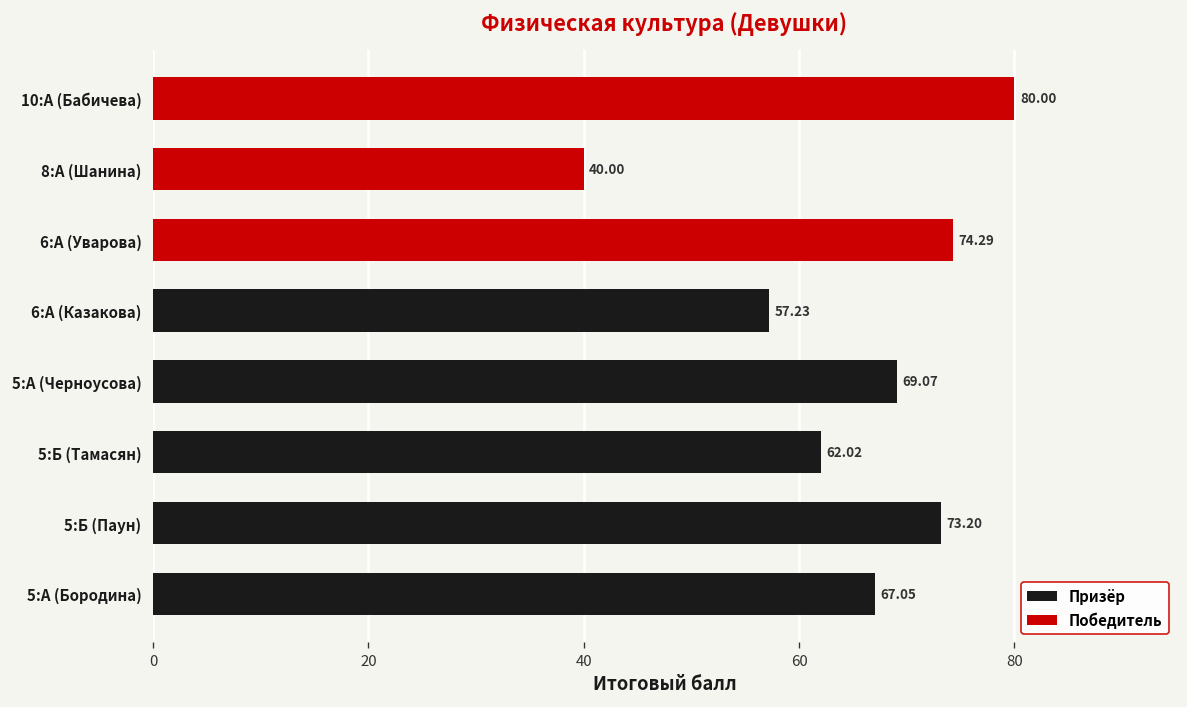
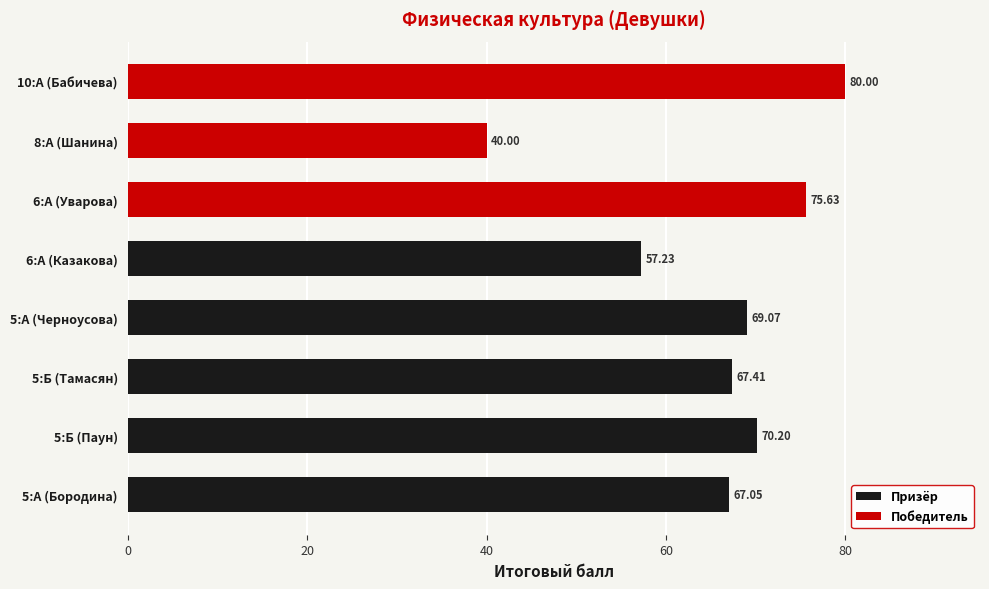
  {
    "Призёр": {
      "6:А (Казакова)": 57.23,
      "5:А (Черноусова)": 69.07,
-     "5:Б (Тамасян)": 62.02,
-     "5:Б (Паун)": 73.20,
+     "5:Б (Тамасян)": 67.41,
+     "5:Б (Паун)": 70.20,
      "5:А (Бородина)": 67.05
    },
    "Победитель": {
      "10:А (Бабичева)": 80.00,
      "8:А (Шанина)": 40.00,
-     "6:А (Уварова)": 74.29
+     "6:А (Уварова)": 75.63
    }
  }
